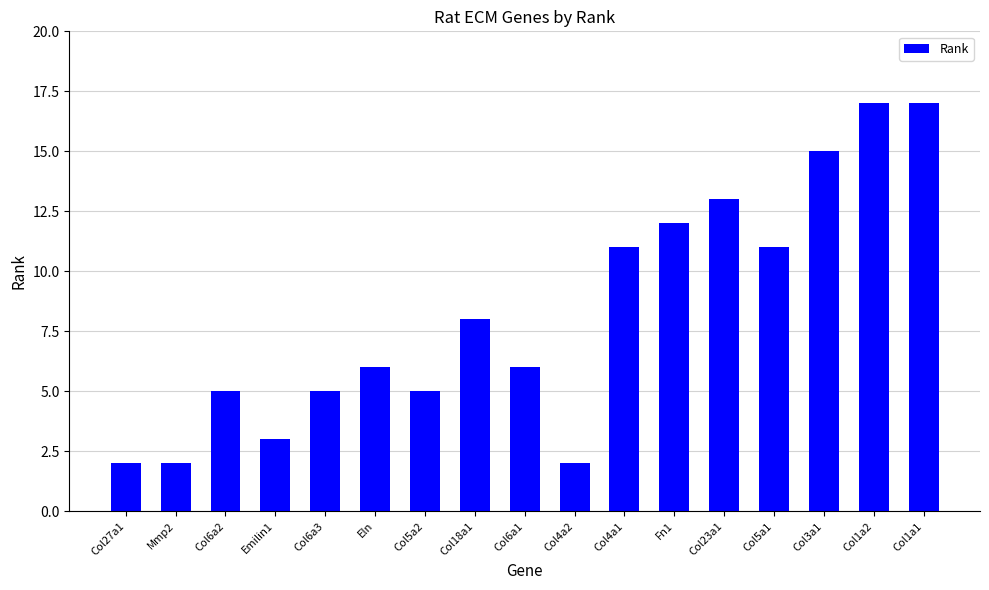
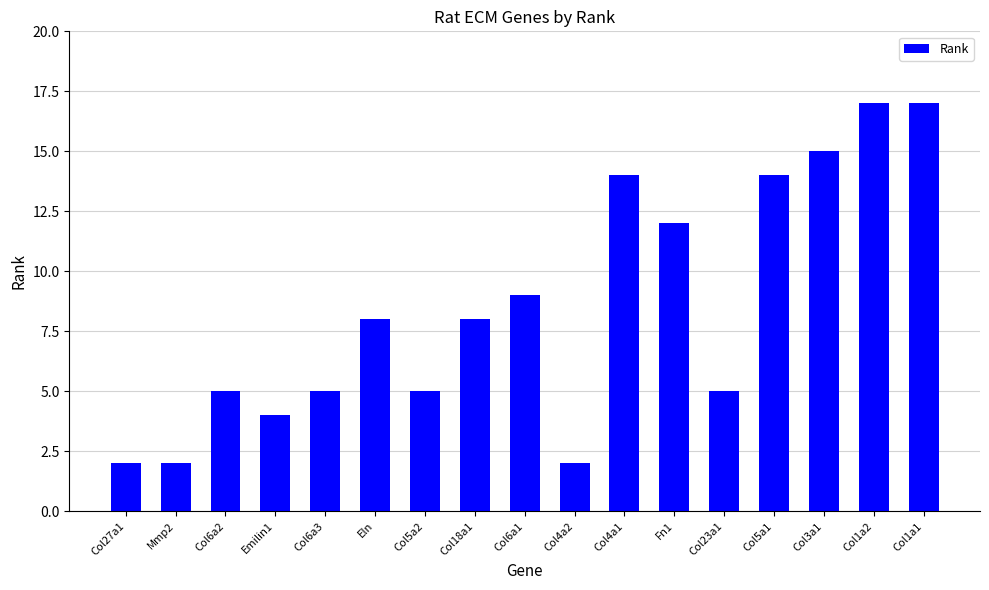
  {
    "Col27a1": 2,
    "Mmp2": 2,
    "Col6a2": 5,
-   "Emilin1": 3,
+   "Emilin1": 4,
    "Col6a3": 5,
-   "Eln": 6,
+   "Eln": 8,
    "Col5a2": 5,
    "Col18a1": 8,
-   "Col6a1": 6,
+   "Col6a1": 9,
    "Col4a2": 2,
-   "Col4a1": 11,
+   "Col4a1": 14,
    "Fn1": 12,
-   "Col23a1": 13,
-   "Col5a1": 11,
+   "Col23a1": 5,
+   "Col5a1": 14,
    "Col3a1": 15,
    "Col1a2": 17,
    "Col1a1": 17
  }
